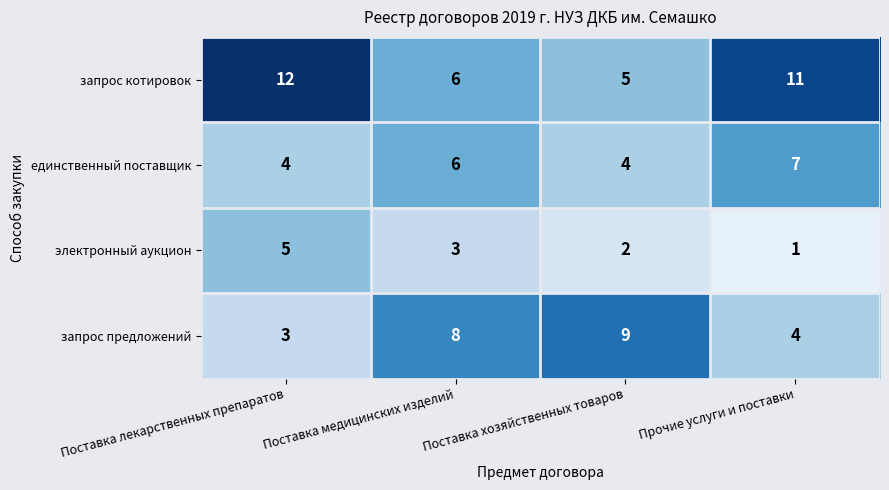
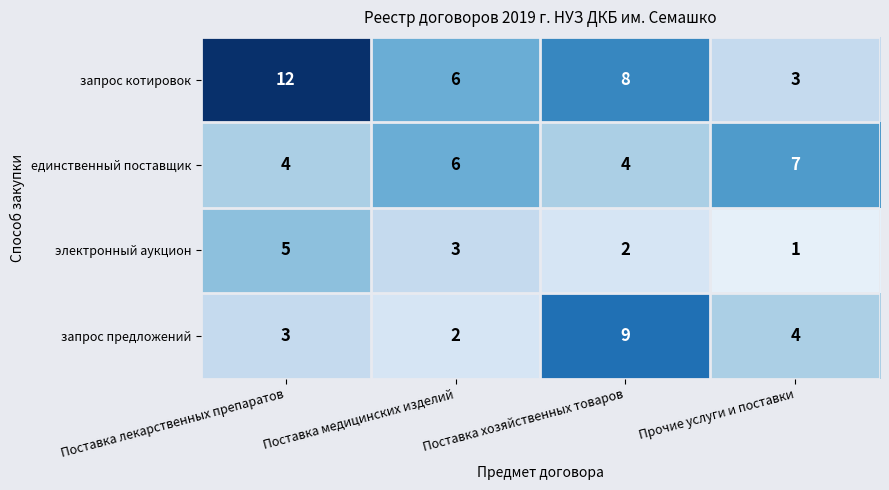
  {
    "запрос котировок": {
      "Поставка лекарственных препаратов": 12,
      "Поставка медицинских изделий": 6,
-     "Поставка хозяйственных товаров": 5,
-     "Прочие услуги и поставки": 11
+     "Поставка хозяйственных товаров": 8,
+     "Прочие услуги и поставки": 3
    },
    "единственный поставщик": {
      "Поставка лекарственных препаратов": 4,
      "Поставка медицинских изделий": 6,
      "Поставка хозяйственных товаров": 4,
      "Прочие услуги и поставки": 7
    },
    "электронный аукцион": {
      "Поставка лекарственных препаратов": 5,
      "Поставка медицинских изделий": 3,
      "Поставка хозяйственных товаров": 2,
      "Прочие услуги и поставки": 1
    },
    "запрос предложений": {
      "Поставка лекарственных препаратов": 3,
-     "Поставка медицинских изделий": 8,
+     "Поставка медицинских изделий": 2,
      "Поставка хозяйственных товаров": 9,
      "Прочие услуги и поставки": 4
    }
  }
